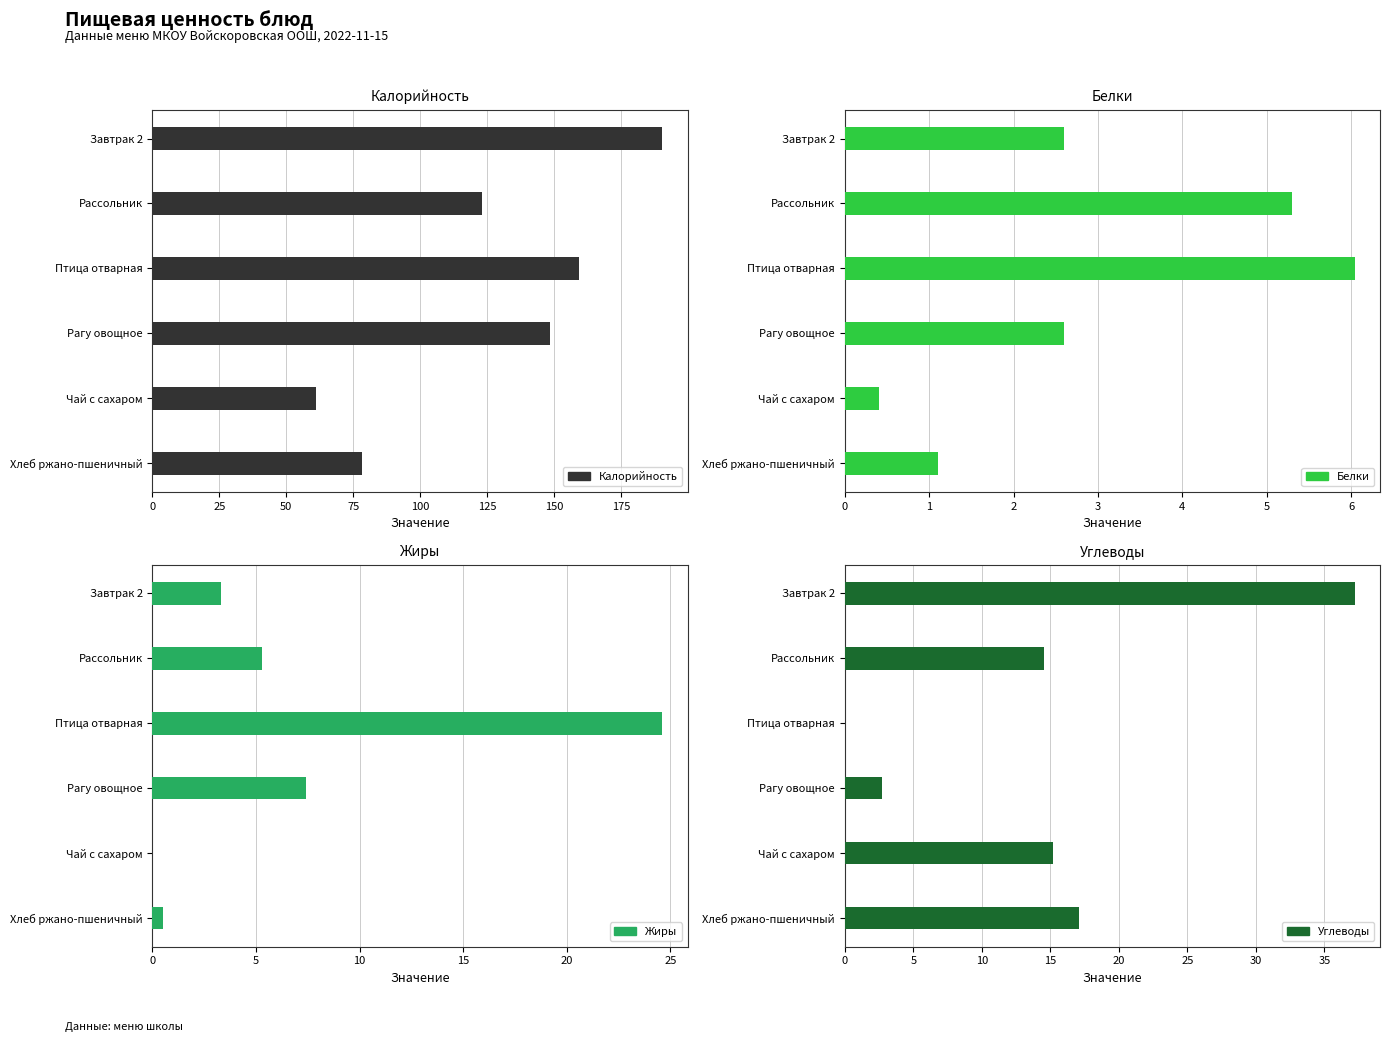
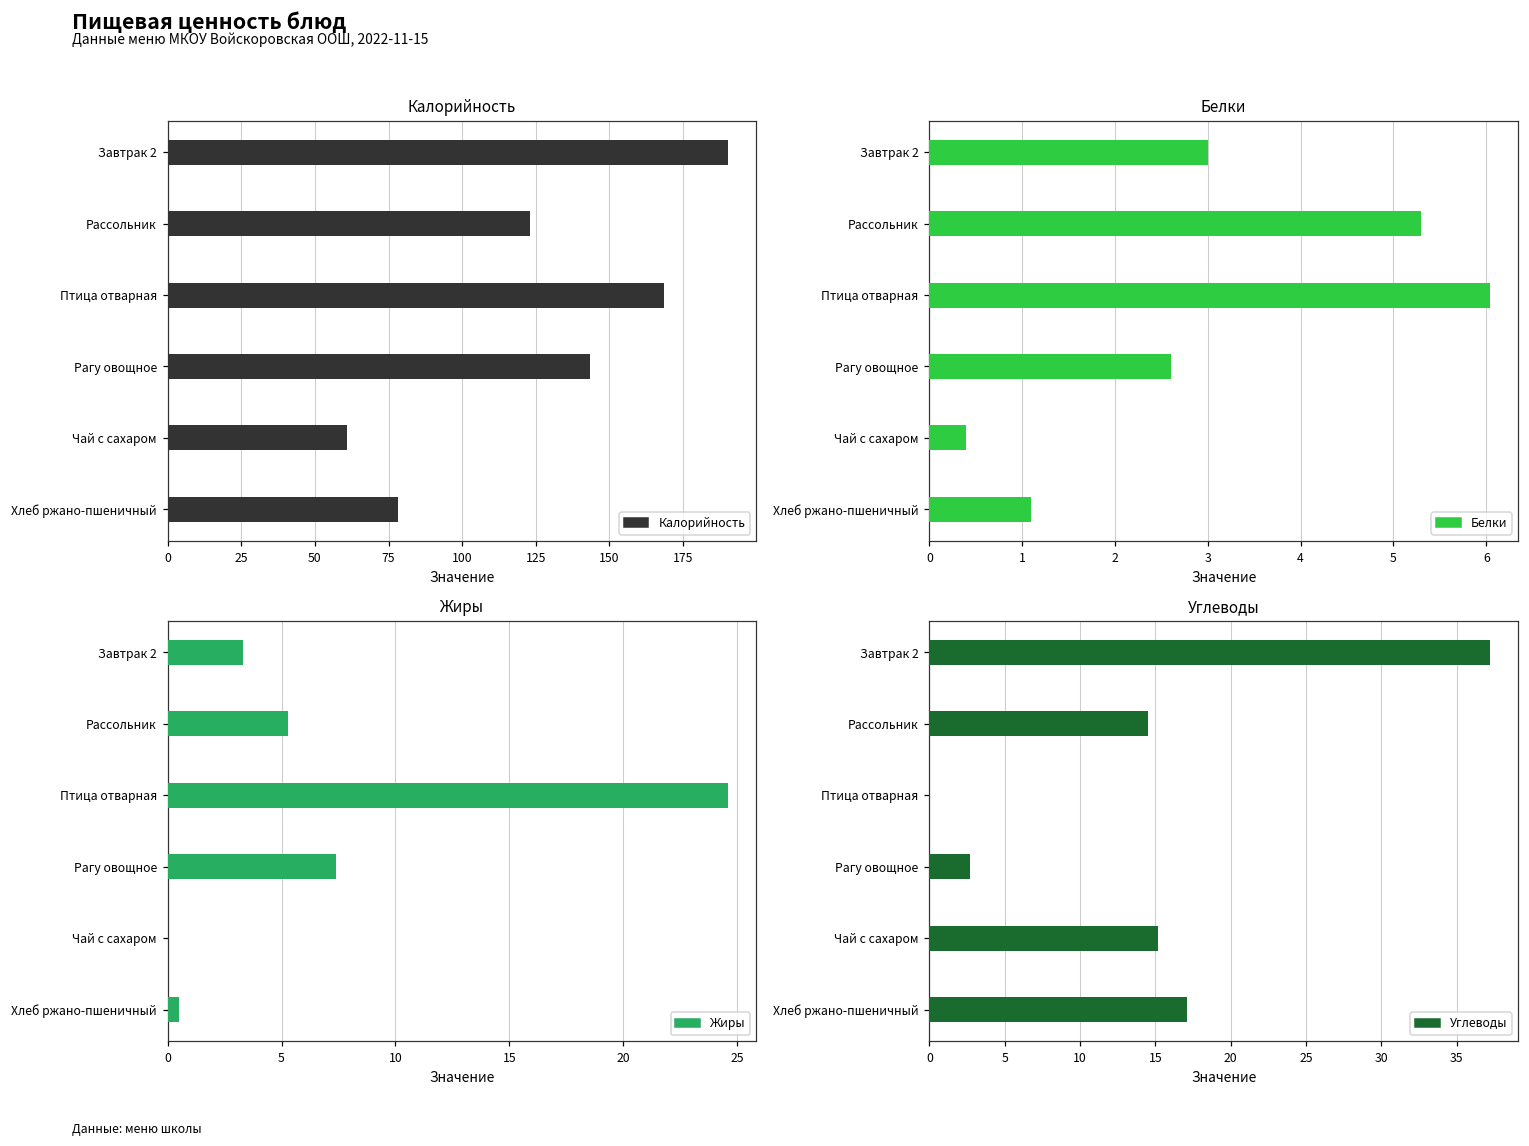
  {
    "Калорийность": {
      "Завтрак 2": 190,
      "Рассольник": 123,
-     "Птица отварная": 159,
-     "Рагу овощное": 149,
+     "Птица отварная": 169,
+     "Рагу овощное": 143,
      "Чай с сахаром": 61,
      "Хлеб ржано-пшеничный": 78
    },
    "Белки": {
-     "Завтрак 2": 2.6,
+     "Завтрак 2": 3.0,
      "Рассольник": 5.3,
      "Птица отварная": 6.0,
      "Рагу овощное": 2.6,
      "Чай с сахаром": 0.4,
      "Хлеб ржано-пшеничный": 1.1
    },
    "Жиры": {
      "Завтрак 2": 3.3,
      "Рассольник": 5.3,
      "Птица отварная": 24.6,
      "Рагу овощное": 7.4,
      "Чай с сахаром": 0.0,
      "Хлеб ржано-пшеничный": 0.5
    },
    "Углеводы": {
      "Завтрак 2": 37.2,
      "Рассольник": 14.5,
      "Птица отварная": 0.0,
      "Рагу овощное": 2.7,
      "Чай с сахаром": 15.2,
      "Хлеб ржано-пшеничный": 17.1
    }
  }
